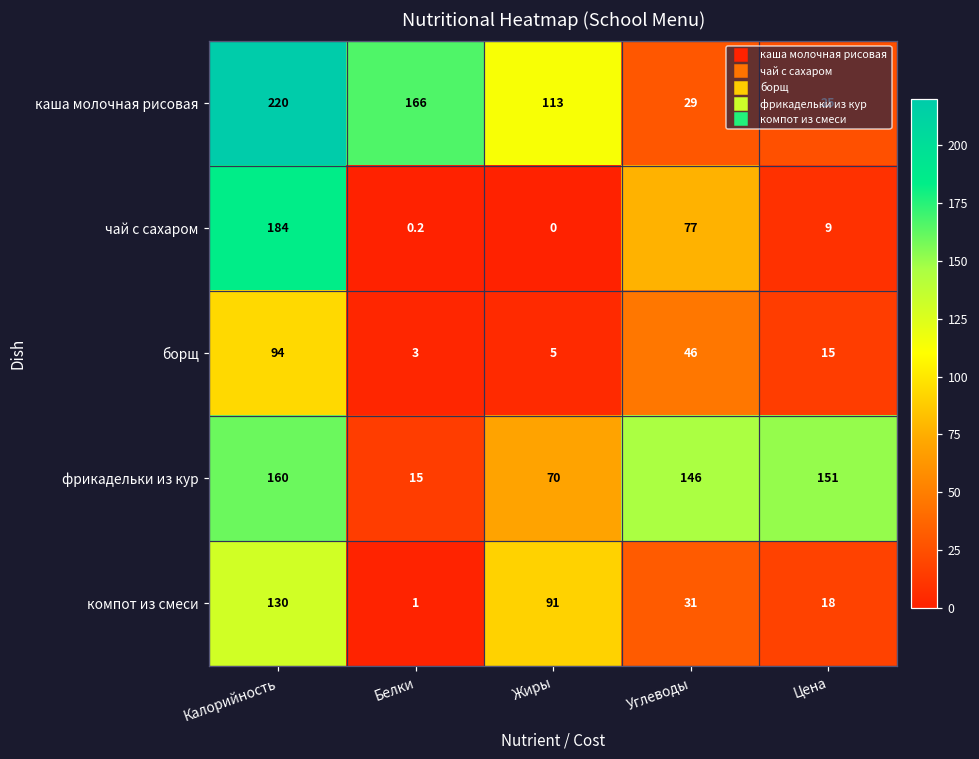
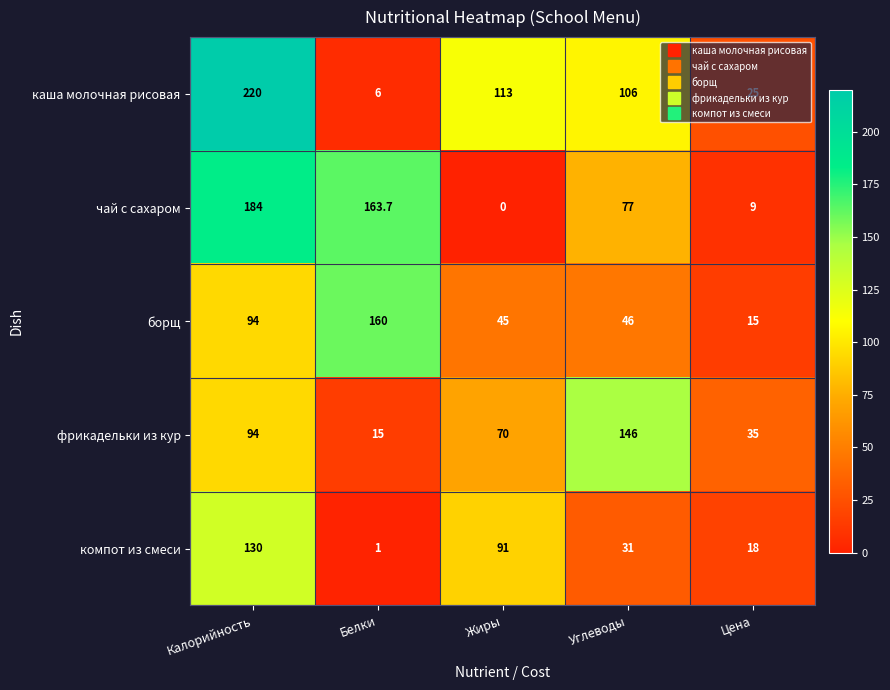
  {
    "каша молочная рисовая": {
      "Калорийность": 220,
-     "Белки": 166,
+     "Белки": 6,
      "Жиры": 113,
-     "Углеводы": 29
+     "Углеводы": 106
    },
    "чай с сахаром": {
      "Калорийность": 184,
-     "Белки": 0.2,
+     "Белки": 163.7,
      "Жиры": 0,
      "Углеводы": 77,
      "Цена": 9
    },
    "борщ": {
      "Калорийность": 94,
-     "Белки": 3,
-     "Жиры": 5,
+     "Белки": 160,
+     "Жиры": 45,
      "Углеводы": 46,
      "Цена": 15
    },
    "фрикадельки из кур": {
-     "Калорийность": 160,
+     "Калорийность": 94,
      "Белки": 15,
      "Жиры": 70,
      "Углеводы": 146,
-     "Цена": 151
+     "Цена": 35
    },
    "компот из смеси": {
      "Калорийность": 130,
      "Белки": 1,
      "Жиры": 91,
      "Углеводы": 31,
      "Цена": 18
    }
  }
